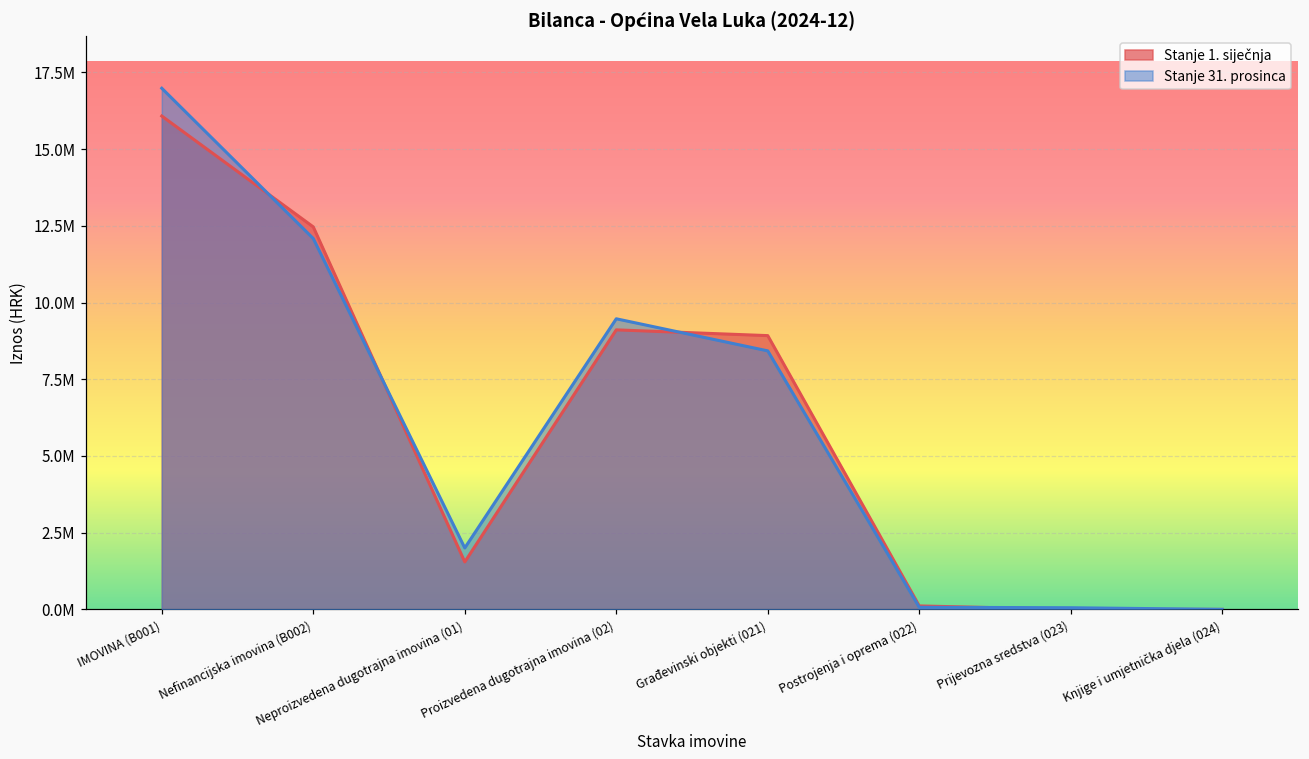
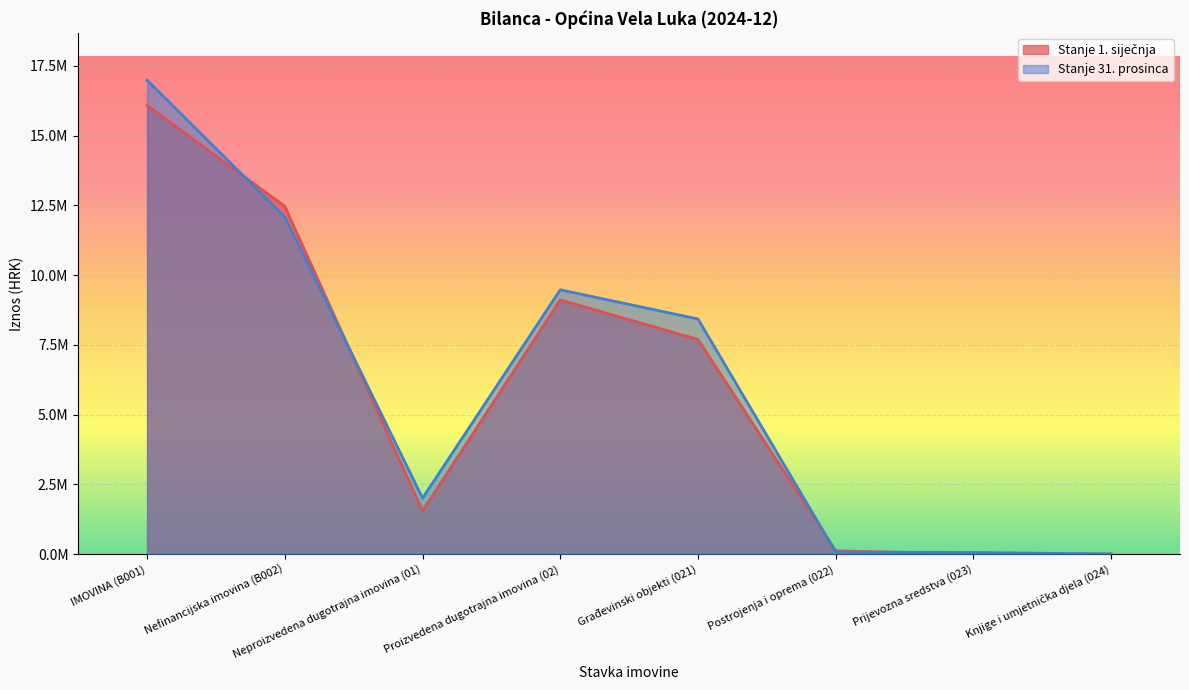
  {
    "Stanje 1. siječnja": {
      "IMOVINA (B001)": 16100000,
      "Nefinancijska imovina (B002)": 12500000,
      "Neproizvedena dugotrajna imovina (01)": 1500000,
      "Proizvedena dugotrajna imovina (02)": 9100000,
-     "Građevinski objekti (021)": 8900000
+     "Građevinski objekti (021)": 7700000
    },
    "Stanje 31. prosinca": {
      "IMOVINA (B001)": 17000000,
      "Nefinancijska imovina (B002)": 12100000,
      "Neproizvedena dugotrajna imovina (01)": 2000000,
      "Proizvedena dugotrajna imovina (02)": 9500000,
      "Građevinski objekti (021)": 8400000
    }
  }
